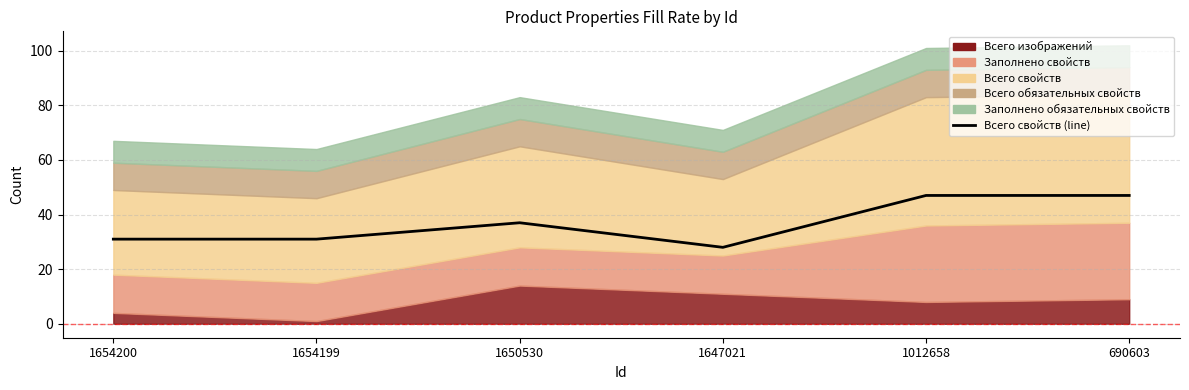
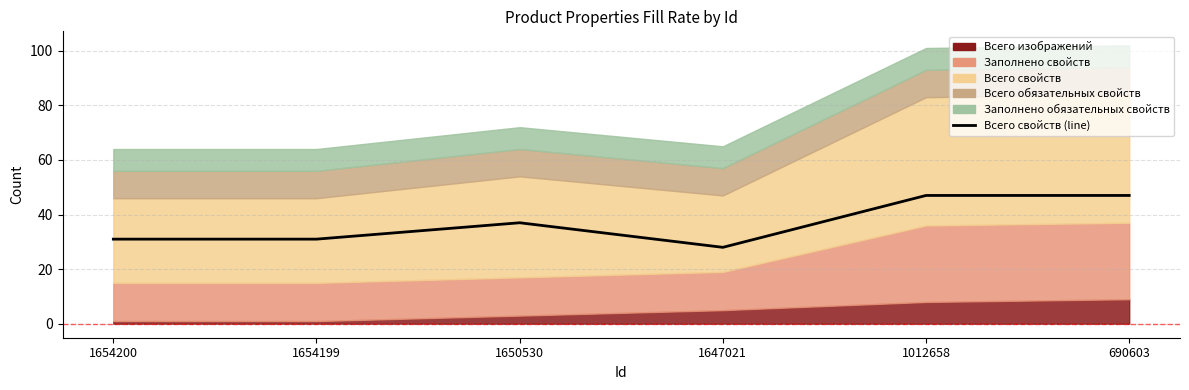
  {
    "Всего изображений": {
-     "1654200": 4,
+     "1654200": 1,
      "1654199": 1,
-     "1650530": 14,
-     "1647021": 11,
+     "1650530": 3,
+     "1647021": 5,
      "1012658": 8,
      "690603": 9
    },
    "Всего свойств (line)": {
      "1654200": 31,
      "1654199": 31,
      "1650530": 37,
      "1647021": 28,
      "1012658": 47,
      "690603": 47
    },
    "Всего свойств": {
      "1654200": 31,
      "1654199": 31,
      "1650530": 37,
      "1647021": 28,
      "1012658": 47
    }
  }
